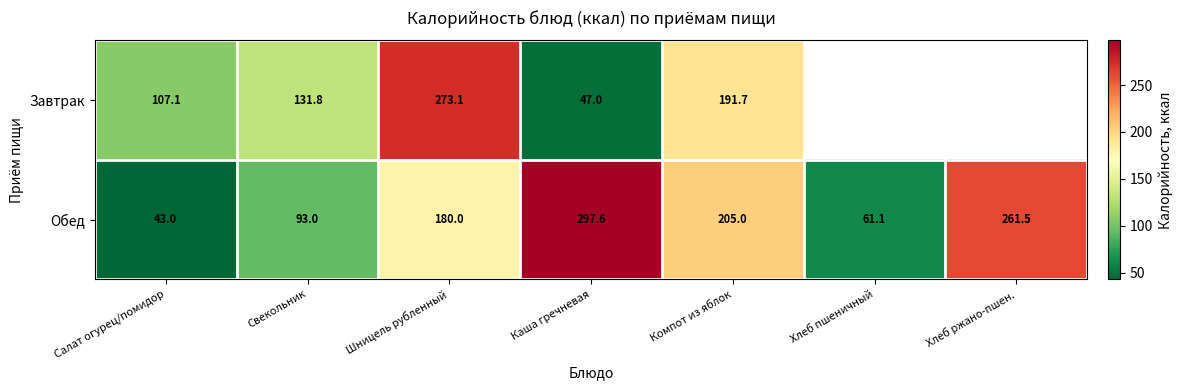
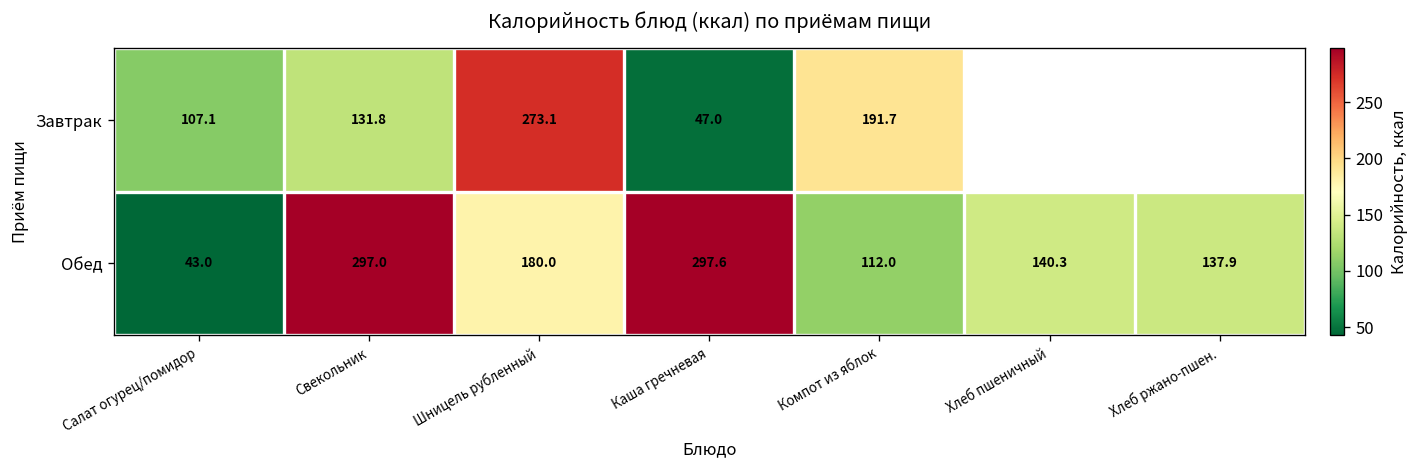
  {
    "Завтрак": {
      "Салат огурец/помидор": 107.1,
      "Свекольник": 131.8,
      "Шницель рубленный": 273.1,
      "Каша гречневая": 47.0,
      "Компот из яблок": 191.7
    },
    "Обед": {
      "Салат огурец/помидор": 43.0,
-     "Свекольник": 93.0,
+     "Свекольник": 297.0,
      "Шницель рубленный": 180.0,
      "Каша гречневая": 297.6,
-     "Компот из яблок": 205.0,
-     "Хлеб пшеничный": 61.1,
-     "Хлеб ржано-пшен.": 261.5
+     "Компот из яблок": 112.0,
+     "Хлеб пшеничный": 140.3,
+     "Хлеб ржано-пшен.": 137.9
    }
  }
